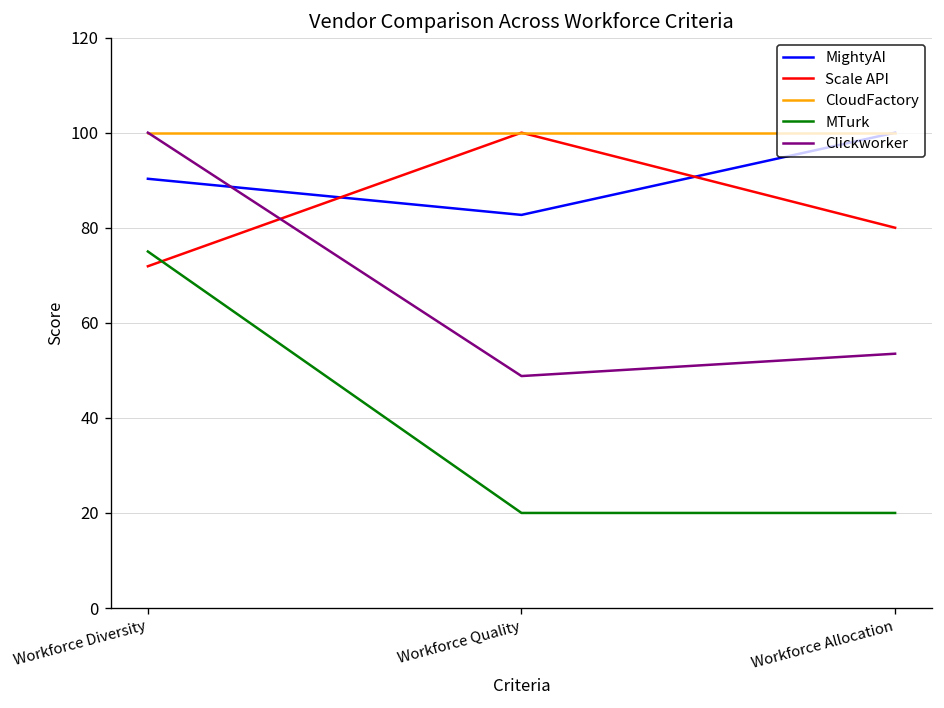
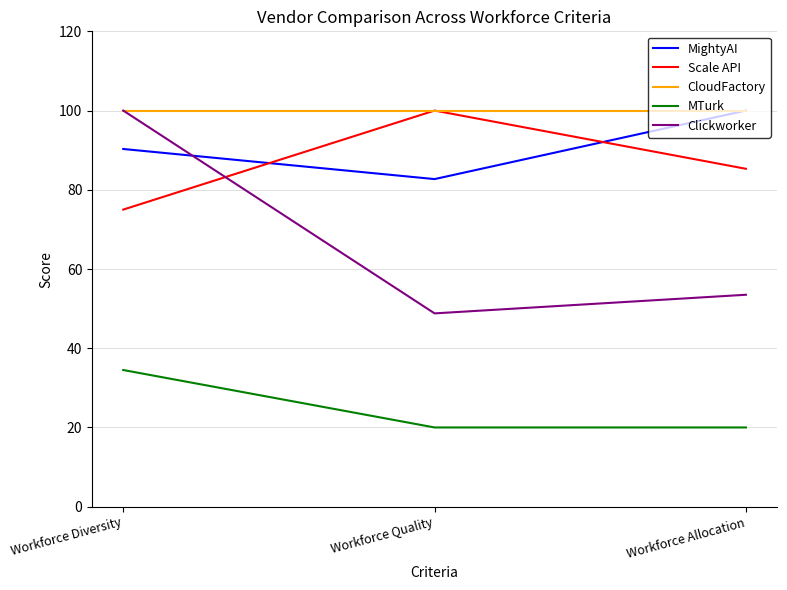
  {
    "MightyAI": {
      "Workforce Diversity": 90,
      "Workforce Quality": 83
    },
    "Scale API": {
-     "Workforce Diversity": 72,
-     "Workforce Allocation": 80
+     "Workforce Diversity": 75,
+     "Workforce Allocation": 85
    },
    "MTurk": {
-     "Workforce Diversity": 75,
+     "Workforce Diversity": 35,
      "Workforce Quality": 20,
      "Workforce Allocation": 20
    },
    "Clickworker": {
      "Workforce Quality": 49,
      "Workforce Allocation": 54
    }
  }
